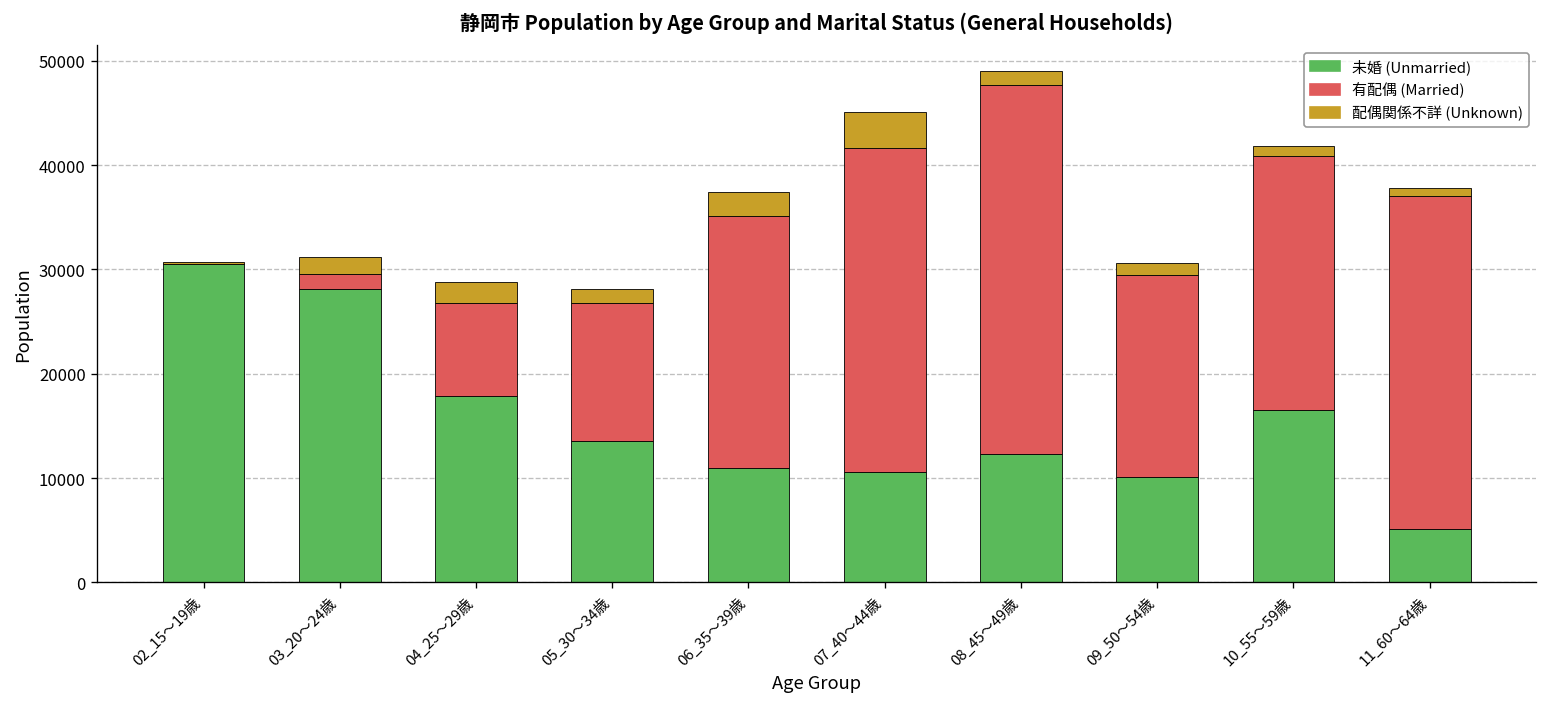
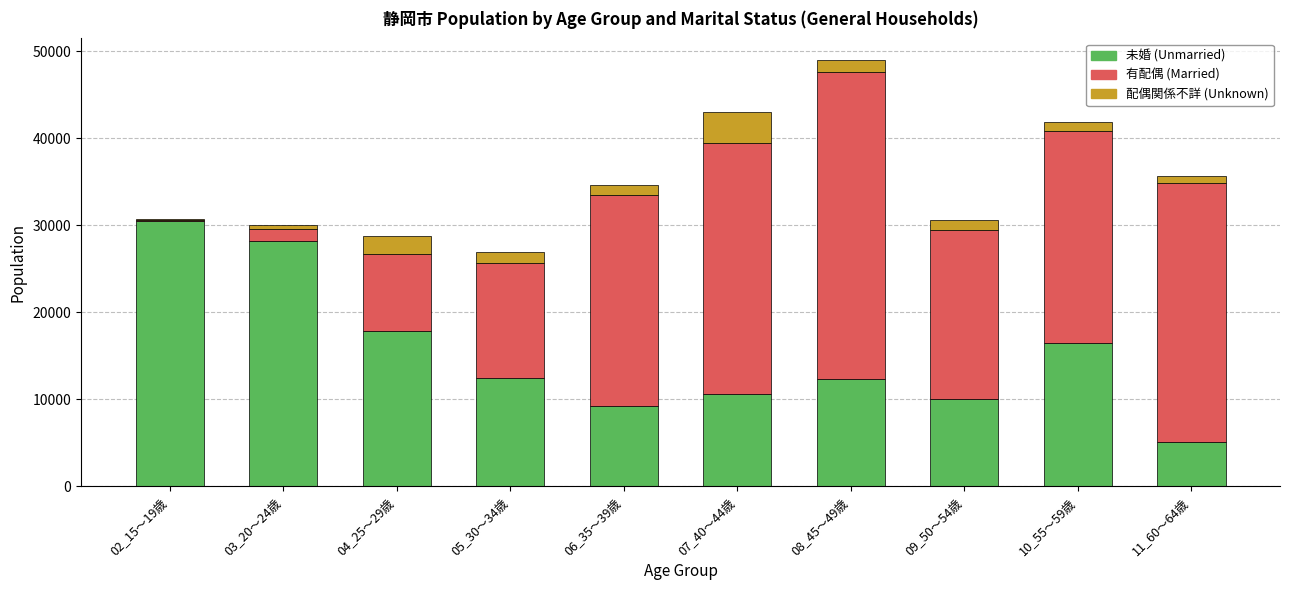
  {
    "未婚 (Unmarried)": {
      "02_15～19歳": 30000,
      "03_20～24歳": 28000,
      "04_25～29歳": 18000,
-     "05_30～34歳": 14000,
-     "06_35～39歳": 11000,
+     "05_30～34歳": 12000,
+     "06_35～39歳": 9000,
      "07_40～44歳": 11000,
      "08_45～49歳": 12000,
      "09_50～54歳": 10000,
      "10_55～59歳": 17000,
      "11_60～64歳": 5000
    },
    "有配偶 (Married)": {
      "03_20～24歳": 1000,
      "04_25～29歳": 9000,
      "05_30～34歳": 13000,
      "06_35～39歳": 24000,
-     "07_40～44歳": 31000,
+     "07_40～44歳": 29000,
      "08_45～49歳": 35000,
      "09_50～54歳": 19000,
      "10_55～59歳": 24000,
-     "11_60～64歳": 32000
+     "11_60～64歳": 30000
    },
    "配偶関係不詳 (Unknown)": {
-     "03_20～24歳": 2000,
+     "03_20～24歳": 0,
      "04_25～29歳": 2000,
      "05_30～34歳": 1000,
-     "06_35～39歳": 2000,
+     "06_35～39歳": 1000,
      "07_40～44歳": 3000,
      "08_45～49歳": 1000,
      "09_50～54歳": 1000,
      "10_55～59歳": 1000,
      "11_60～64歳": 1000
    }
  }
